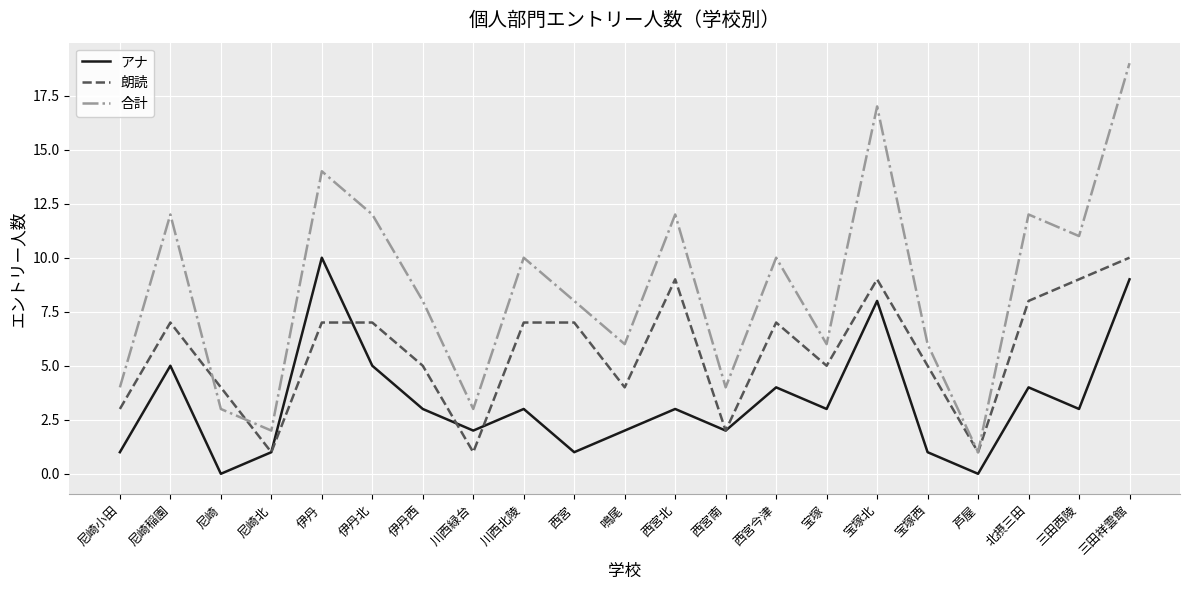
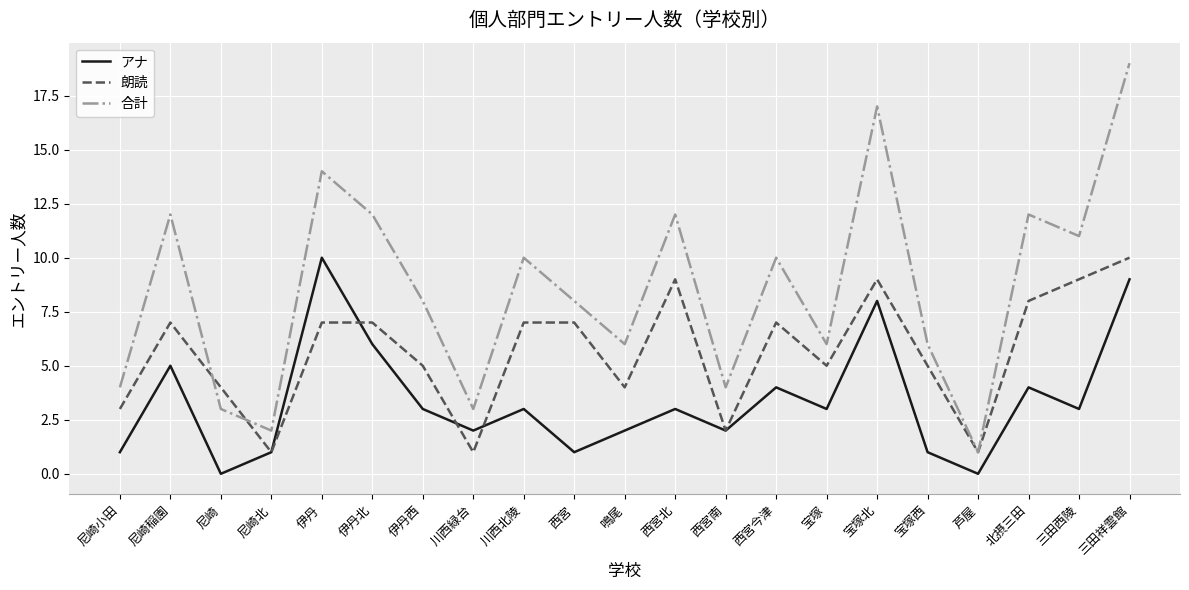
  {
    "アナ": {
      "尼崎小田": 1,
      "尼崎稲園": 5,
      "尼崎": 0,
      "伊丹": 10,
-     "伊丹北": 5,
+     "伊丹北": 6,
      "伊丹西": 3,
      "川西緑台": 2,
      "川西北陵": 3,
      "西宮": 1,
      "鳴尾": 2,
      "西宮北": 3,
      "西宮今津": 4,
      "宝塚": 3,
      "宝塚北": 8,
      "宝塚西": 1,
      "芦屋": 0,
      "北摂三田": 4,
      "三田西陵": 3,
      "三田祥雲館": 9
    },
    "朗読": {
      "尼崎小田": 3,
      "尼崎稲園": 7,
      "尼崎": 4,
      "伊丹": 7,
      "伊丹北": 7,
      "伊丹西": 5,
      "川西緑台": 1,
      "川西北陵": 7,
      "西宮": 7,
      "鳴尾": 4,
      "西宮北": 9,
      "西宮今津": 7,
      "宝塚": 5,
      "宝塚北": 9,
      "宝塚西": 5,
      "北摂三田": 8,
      "三田西陵": 9,
      "三田祥雲館": 10
    },
    "合計": {
      "尼崎小田": 4,
      "尼崎稲園": 12,
      "尼崎": 3,
      "尼崎北": 2,
      "伊丹": 14,
      "伊丹北": 12,
      "伊丹西": 8,
      "川西緑台": 3,
      "川西北陵": 10,
      "西宮": 8,
      "鳴尾": 6,
      "西宮北": 12,
      "西宮南": 4,
      "西宮今津": 10,
      "宝塚": 6,
      "宝塚北": 17,
      "宝塚西": 6,
      "北摂三田": 12,
      "三田西陵": 11,
      "三田祥雲館": 19
    }
  }
